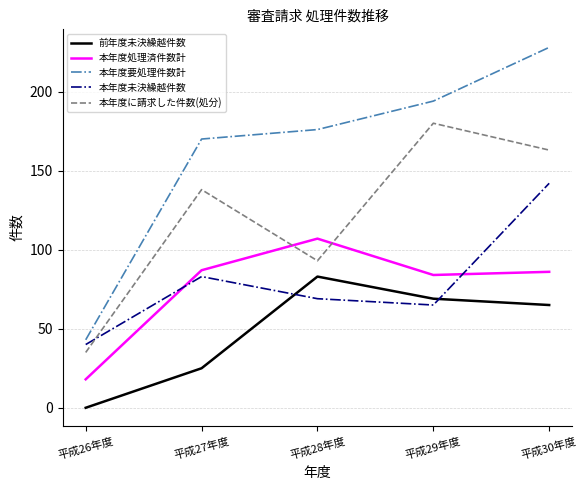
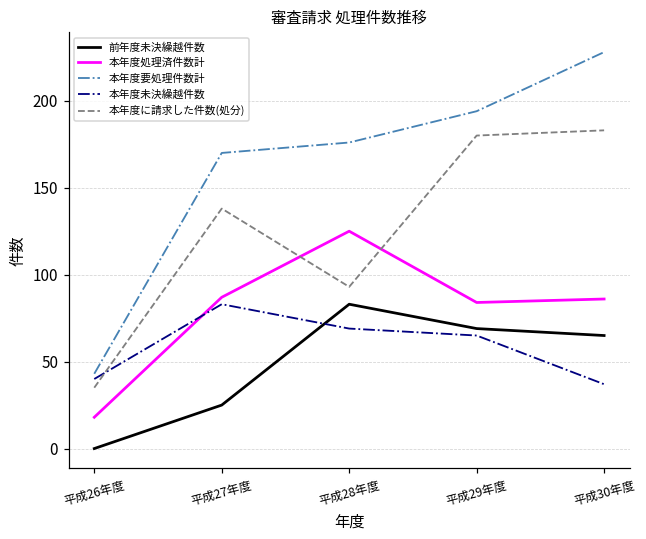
  {
    "前年度未決繰越件数": {
      "平成26年度": 0,
      "平成27年度": 25,
      "平成28年度": 83,
      "平成29年度": 69,
      "平成30年度": 65
    },
    "本年度処理済件数計": {
      "平成26年度": 18,
      "平成27年度": 87,
-     "平成28年度": 107,
+     "平成28年度": 125,
      "平成29年度": 84,
      "平成30年度": 86
    },
    "本年度要処理件数計": {
      "平成26年度": 43,
      "平成27年度": 170,
      "平成28年度": 176,
      "平成29年度": 194,
      "平成30年度": 228
    },
    "本年度未決繰越件数": {
      "平成26年度": 40,
      "平成27年度": 83,
      "平成28年度": 69,
      "平成29年度": 65,
-     "平成30年度": 142
+     "平成30年度": 37
    },
    "本年度に請求した件数(処分)": {
      "平成26年度": 35,
      "平成27年度": 138,
      "平成28年度": 93,
      "平成29年度": 180,
-     "平成30年度": 163
+     "平成30年度": 183
    }
  }
